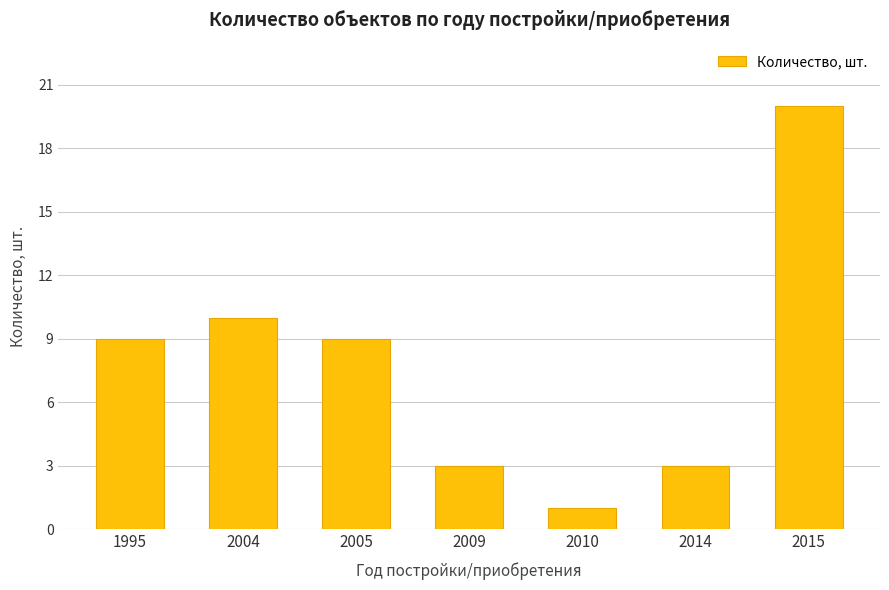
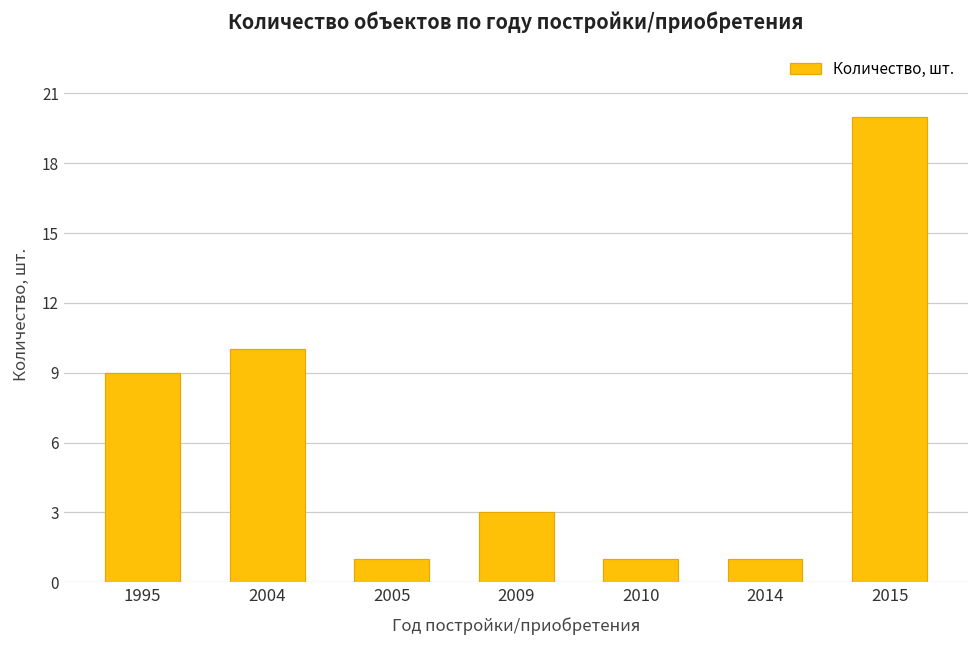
  {
    "1995": 9,
    "2004": 10,
-   "2005": 9,
+   "2005": 1,
    "2009": 3,
    "2010": 1,
-   "2014": 3,
+   "2014": 1,
    "2015": 20
  }
